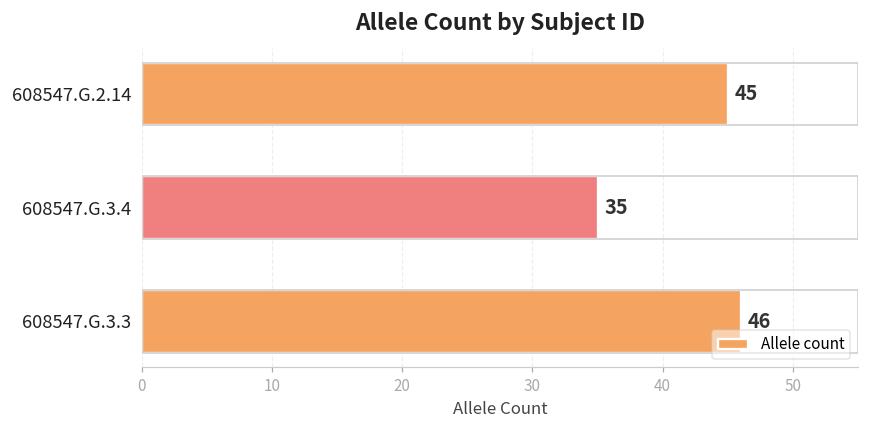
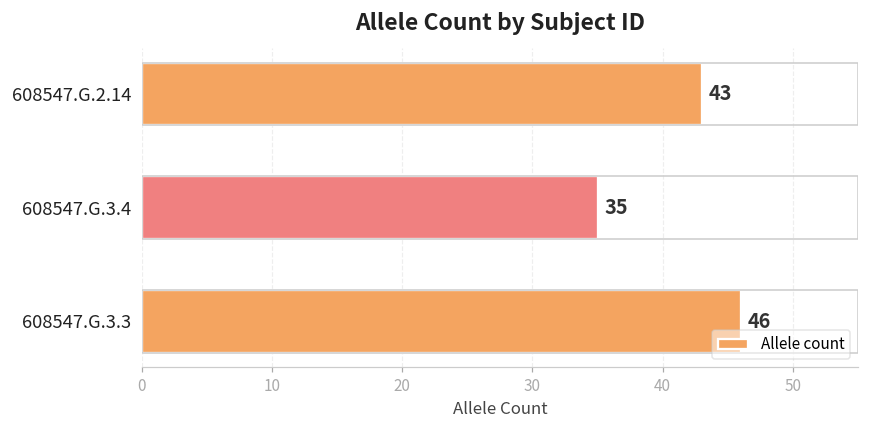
  {
-   "608547.G.2.14": 45,
+   "608547.G.2.14": 43,
    "608547.G.3.4": 35,
    "608547.G.3.3": 46
  }
